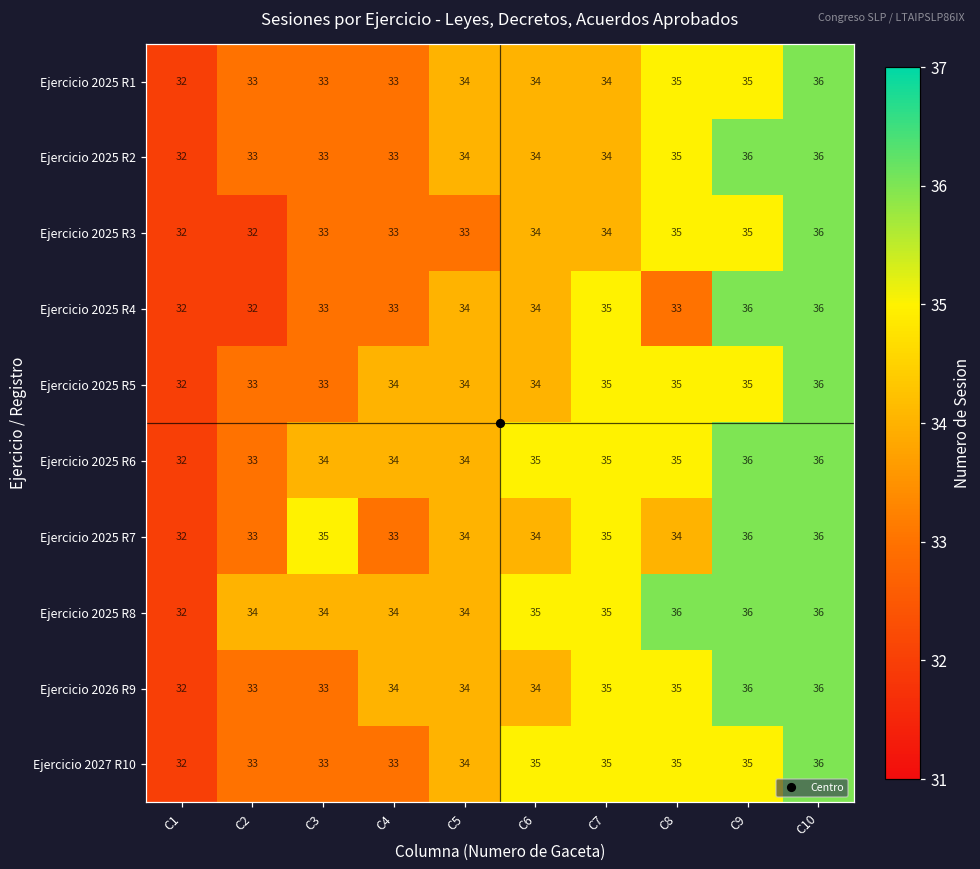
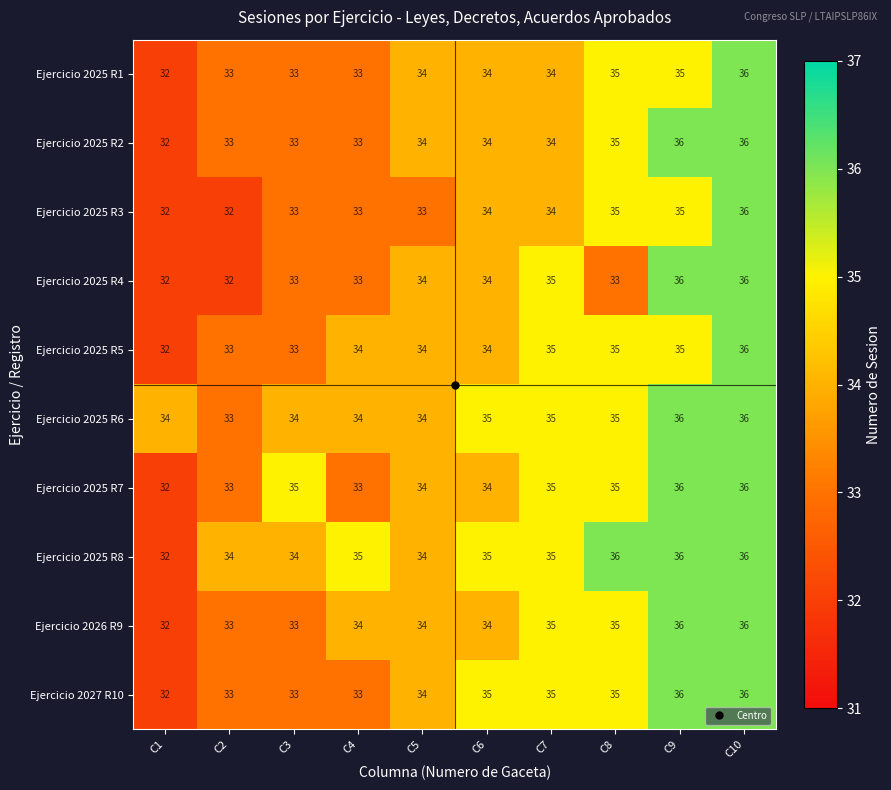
  {
    "Ejercicio 2025 R1": {
      "C1": 32,
      "C2": 33,
      "C3": 33,
      "C4": 33,
      "C5": 34,
      "C6": 34,
      "C7": 34,
      "C8": 35,
      "C9": 35,
      "C10": 36
    },
    "Ejercicio 2025 R2": {
      "C1": 32,
      "C2": 33,
      "C3": 33,
      "C4": 33,
      "C5": 34,
      "C6": 34,
      "C7": 34,
      "C8": 35,
      "C9": 36,
      "C10": 36
    },
    "Ejercicio 2025 R3": {
      "C1": 32,
      "C2": 32,
      "C3": 33,
      "C4": 33,
      "C5": 33,
      "C6": 34,
      "C7": 34,
      "C8": 35,
      "C9": 35,
      "C10": 36
    },
    "Ejercicio 2025 R4": {
      "C1": 32,
      "C2": 32,
      "C3": 33,
      "C4": 33,
      "C5": 34,
      "C6": 34,
      "C7": 35,
      "C8": 33,
      "C9": 36,
      "C10": 36
    },
    "Ejercicio 2025 R5": {
      "C1": 32,
      "C2": 33,
      "C3": 33,
      "C4": 34,
      "C5": 34,
      "C6": 34,
      "C7": 35,
      "C8": 35,
      "C9": 35,
      "C10": 36
    },
    "Ejercicio 2025 R6": {
-     "C1": 32,
+     "C1": 34,
      "C2": 33,
      "C3": 34,
      "C4": 34,
      "C5": 34,
      "C6": 35,
      "C7": 35,
      "C8": 35,
      "C9": 36,
      "C10": 36
    },
    "Ejercicio 2025 R7": {
      "C1": 32,
      "C2": 33,
      "C3": 35,
      "C4": 33,
      "C5": 34,
      "C6": 34,
      "C7": 35,
-     "C8": 34,
+     "C8": 35,
      "C9": 36,
      "C10": 36
    },
    "Ejercicio 2025 R8": {
      "C1": 32,
      "C2": 34,
      "C3": 34,
-     "C4": 34,
+     "C4": 35,
      "C5": 34,
      "C6": 35,
      "C7": 35,
      "C8": 36,
      "C9": 36,
      "C10": 36
    },
    "Ejercicio 2026 R9": {
      "C1": 32,
      "C2": 33,
      "C3": 33,
      "C4": 34,
      "C5": 34,
      "C6": 34,
      "C7": 35,
      "C8": 35,
      "C9": 36,
      "C10": 36
    },
    "Ejercicio 2027 R10": {
      "C1": 32,
      "C2": 33,
      "C3": 33,
      "C4": 33,
      "C5": 34,
      "C6": 35,
      "C7": 35,
      "C8": 35,
-     "C9": 35,
+     "C9": 36,
      "C10": 36
    }
  }
